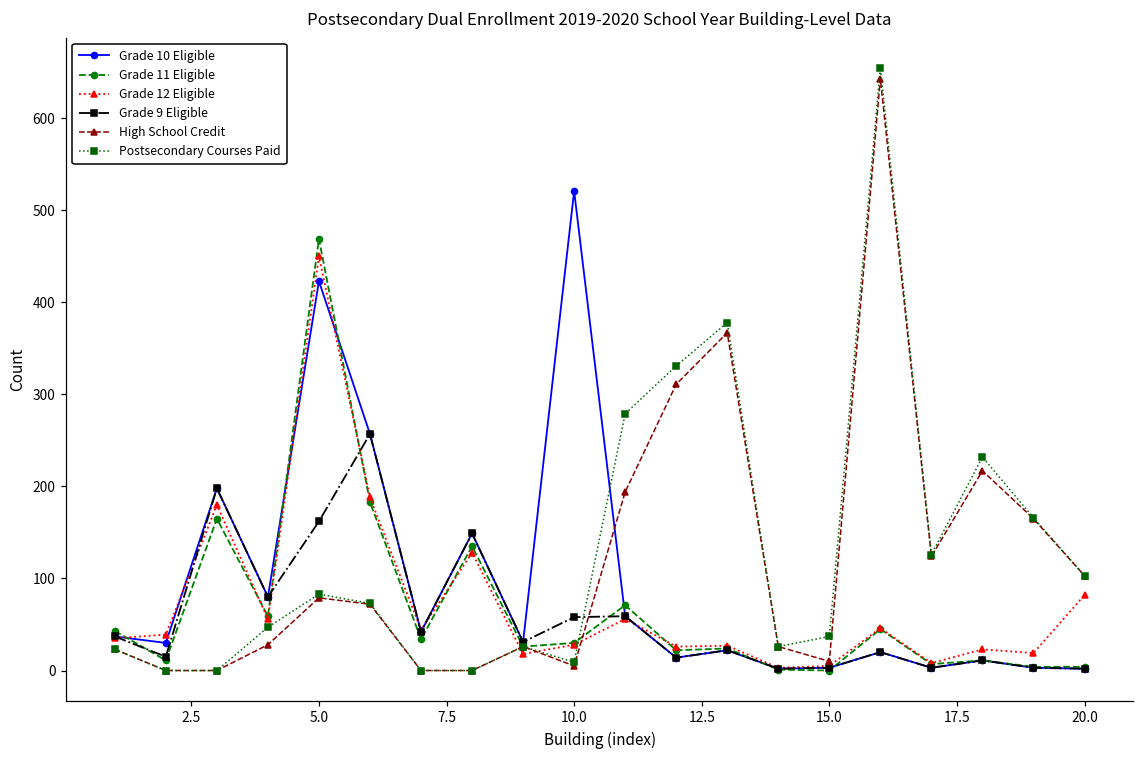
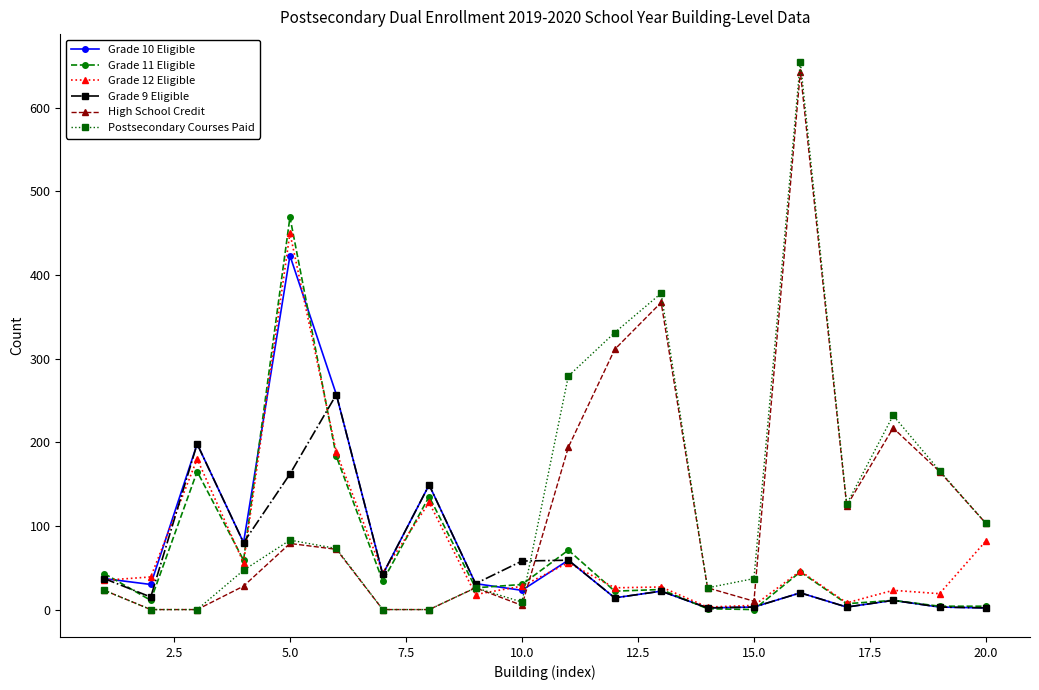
  {
    "Grade 10 Eligible": {
      "5.0": 420,
-     "10.0": 520
+     "10.0": 20
    },
    "Grade 12 Eligible": {
      "5.0": 450,
      "20.0": 80
    },
    "Grade 9 Eligible": {
      "5.0": 160,
      "10.0": 60
    },
    "High School Credit": {
      "5.0": 80,
      "10.0": 10,
      "15.0": 10
    }
  }
